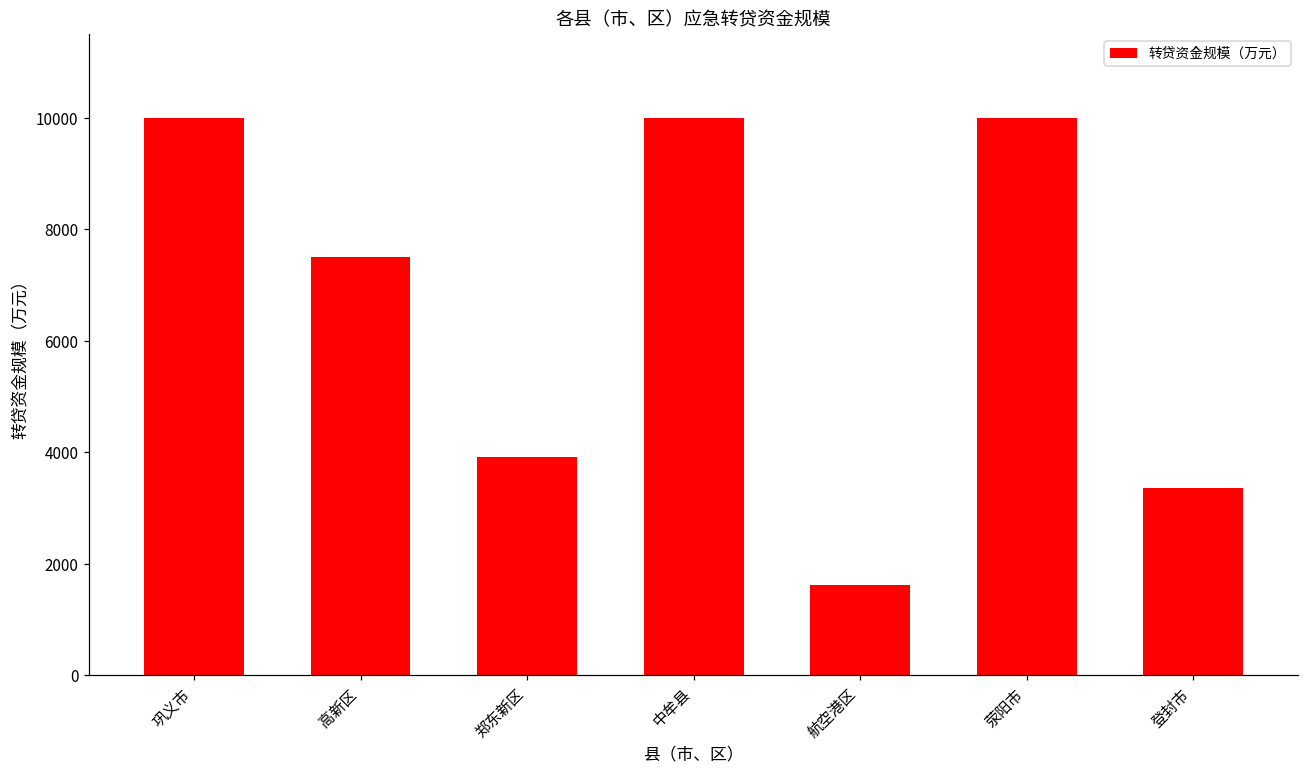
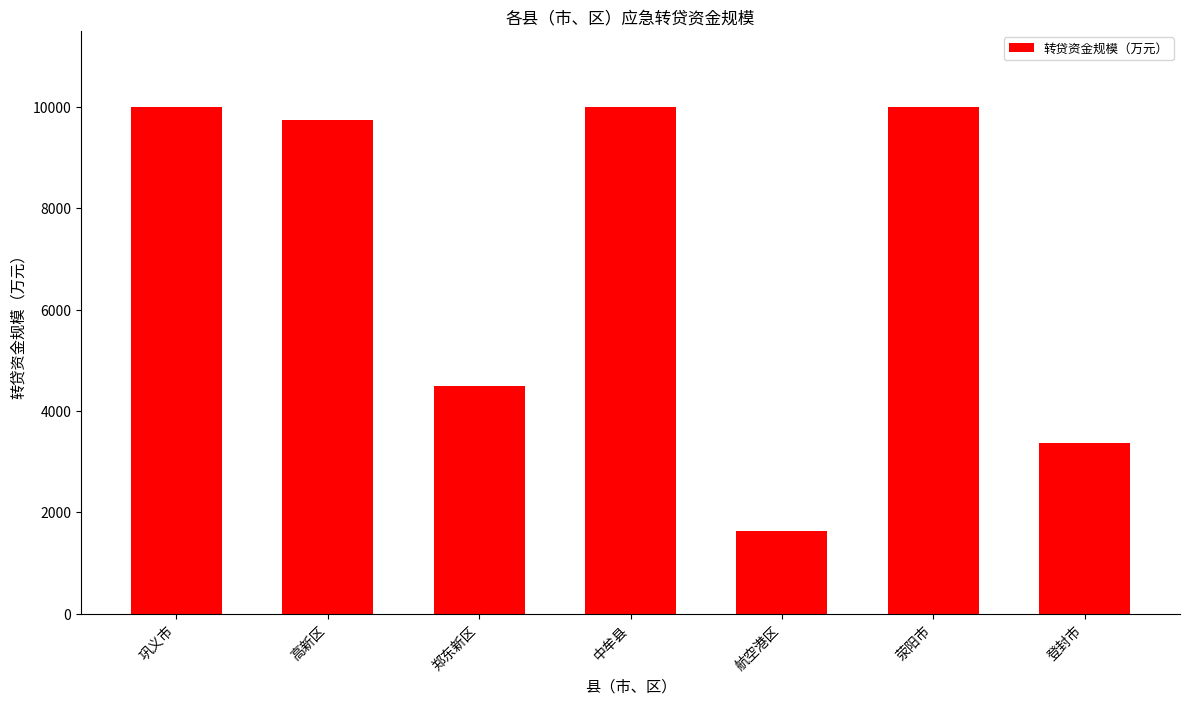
  {
    "巩义市": 10000,
-   "高新区": 7500,
-   "郑东新区": 3900,
+   "高新区": 9700,
+   "郑东新区": 4500,
    "中牟县": 10000,
    "航空港区": 1600,
    "荥阳市": 10000,
    "登封市": 3400
  }
